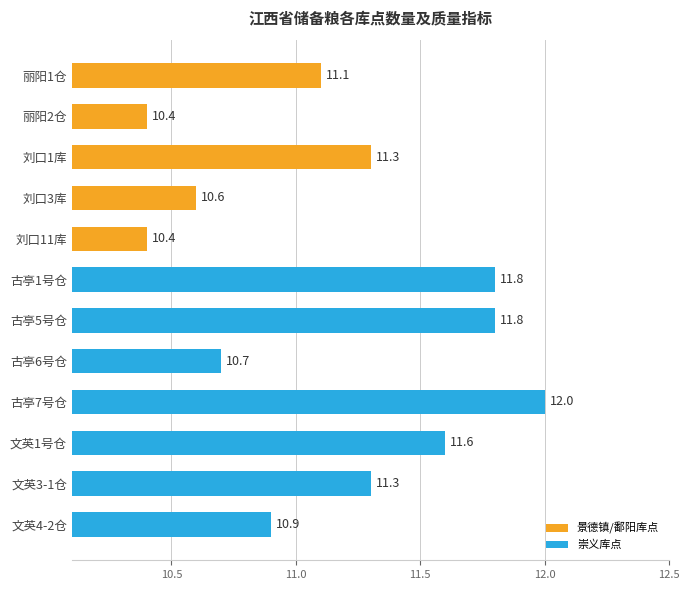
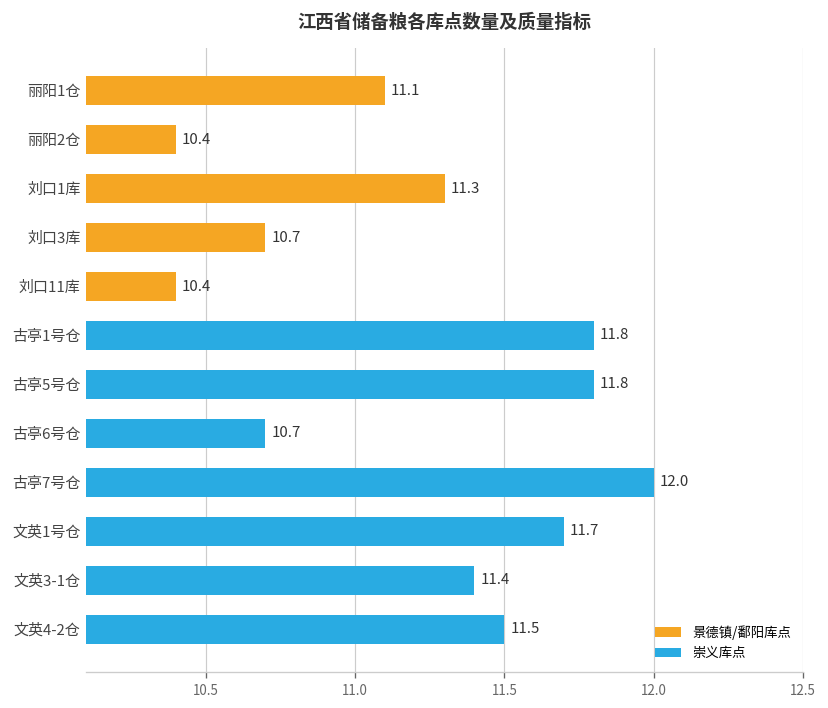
  {
    "丽阳1仓": 11.1,
    "丽阳2仓": 10.4,
    "刘口1库": 11.3,
-   "刘口3库": 10.6,
+   "刘口3库": 10.7,
    "刘口11库": 10.4,
    "古亭1号仓": 11.8,
    "古亭5号仓": 11.8,
    "古亭6号仓": 10.7,
    "古亭7号仓": 12.0,
-   "文英1号仓": 11.6,
-   "文英3-1仓": 11.3,
-   "文英4-2仓": 10.9
+   "文英1号仓": 11.7,
+   "文英3-1仓": 11.4,
+   "文英4-2仓": 11.5
  }
